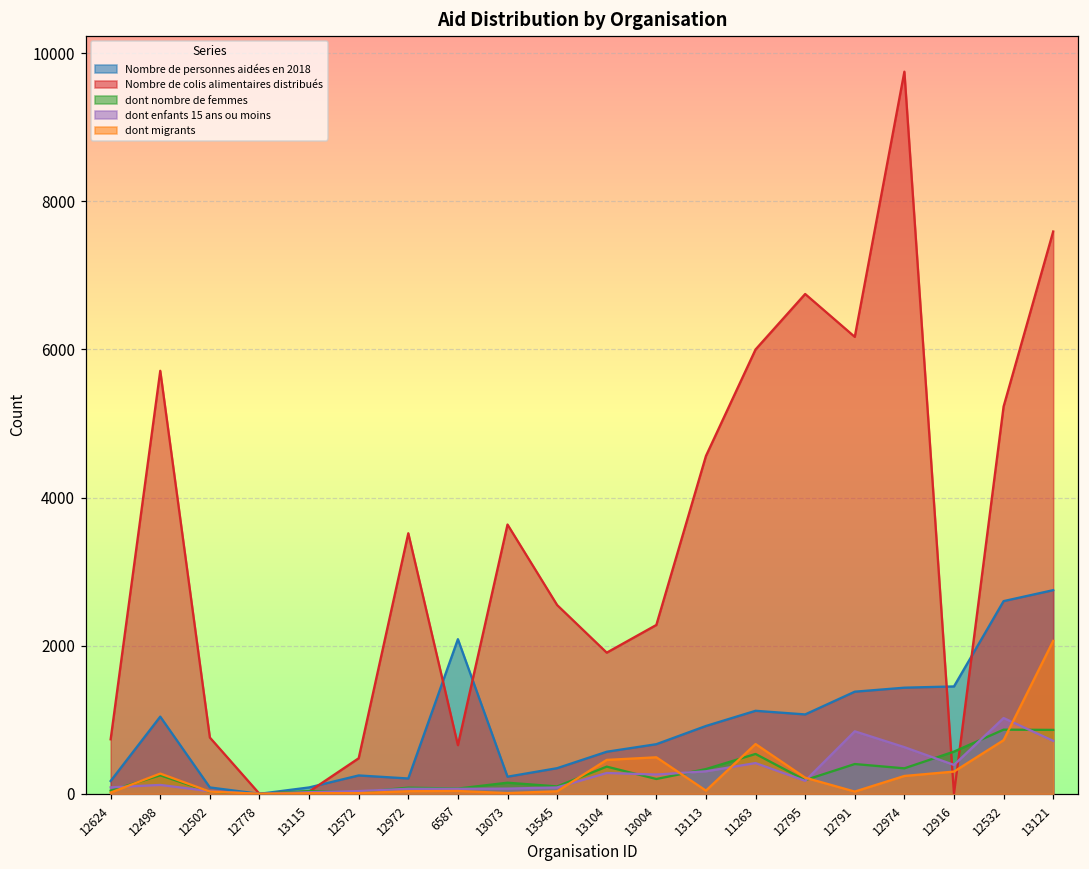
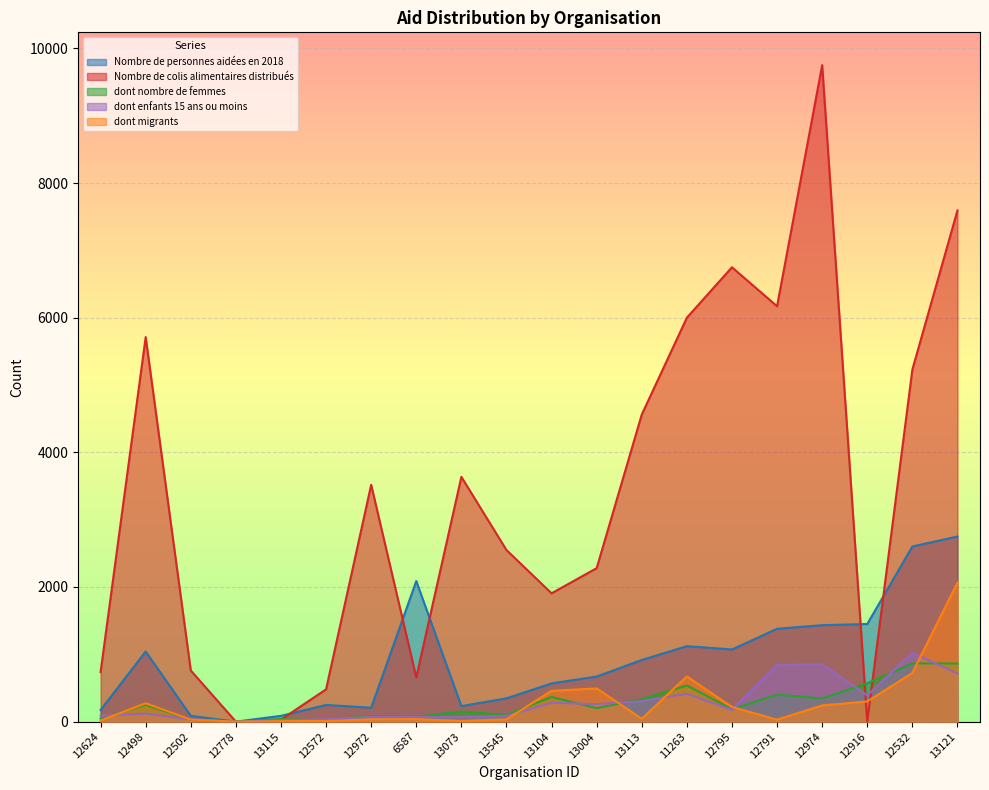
  {
    "Nombre de personnes aidées en 2018": {
      "12624": 200,
      "12498": 1000,
      "12502": 100,
      "13115": 100,
      "12572": 200,
      "12972": 200,
      "6587": 2100,
      "13073": 200,
      "13545": 300,
      "13104": 600,
      "13004": 700,
      "13113": 900,
      "11263": 1100,
      "12795": 1100,
      "12791": 1400,
      "12974": 1400,
      "12916": 1500,
      "12532": 2600,
      "13121": 2800
    },
    "Nombre de colis alimentaires distribués": {
      "12624": 700,
      "12498": 5700,
      "12502": 800,
      "12572": 500,
      "12972": 3500,
      "6587": 700,
      "13073": 3600,
      "13545": 2500,
      "13104": 1900,
      "13004": 2300,
      "13113": 4600,
      "11263": 6000,
      "12795": 6700,
      "12791": 6200,
      "12974": 9800,
      "12916": 0,
      "12532": 5200,
      "13121": 7600
    },
    "dont nombre de femmes": {
      "13073": 200,
      "13104": 400,
      "13004": 200,
      "11263": 500,
      "12791": 400,
      "12974": 300,
      "12916": 600,
      "12532": 900,
      "13121": 900
    },
    "dont enfants 15 ans ou moins": {
      "12624": 100,
      "12498": 100,
      "13073": 100,
      "13104": 300,
      "13004": 300,
      "11263": 400,
      "12791": 800,
-     "12974": 600,
+     "12974": 900,
      "12916": 400,
      "12532": 1000,
      "13121": 700
    },
    "dont migrants": {
      "13073": 0,
      "13545": 0,
      "13104": 500,
      "13004": 500,
      "13113": 0,
      "11263": 700,
      "12791": 0,
      "12974": 200,
      "12916": 300,
      "12532": 700,
      "13121": 2100
    }
  }
